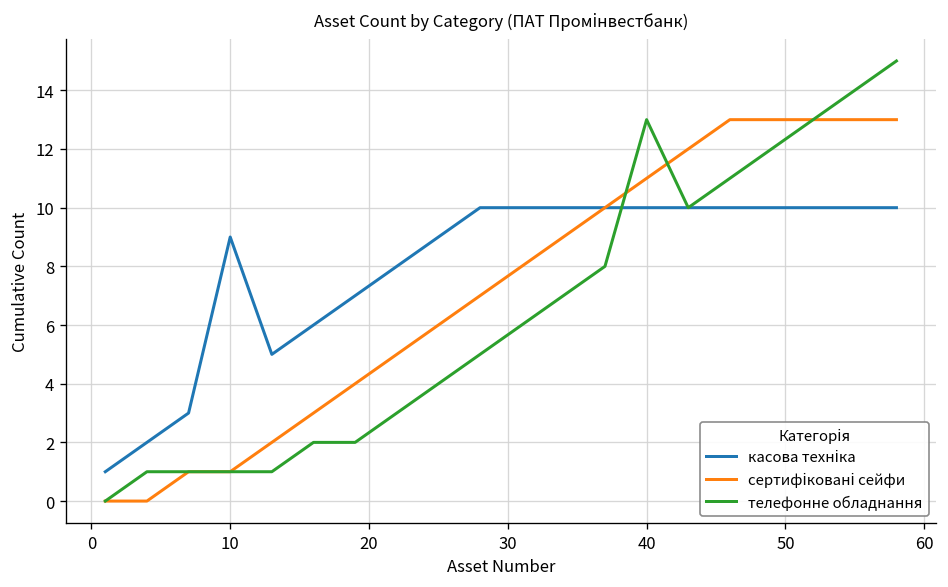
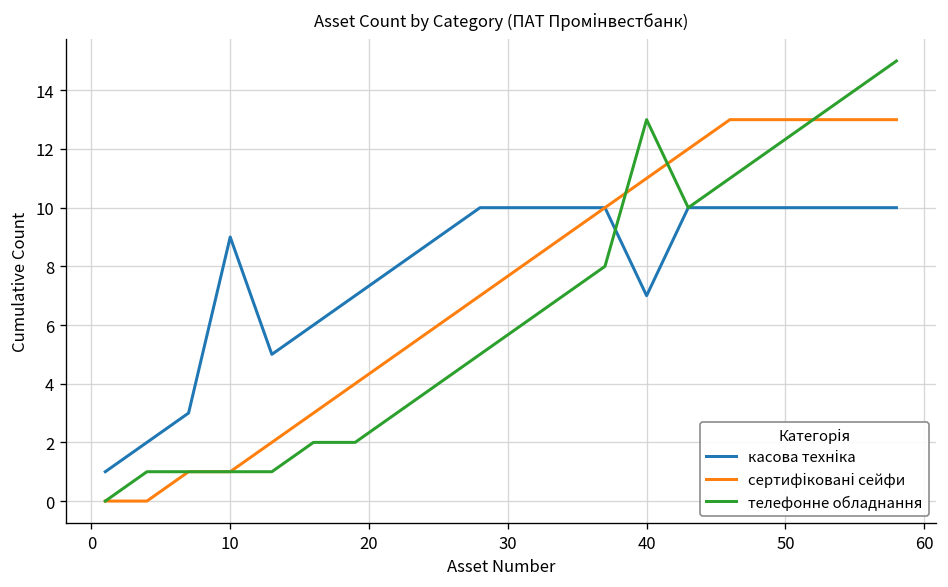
  {
    "касова техніка": {
      "10": 9,
-     "40": 10
+     "40": 7
    },
    "сертифіковані сейфи": {
      "40": 11
    },
    "телефонне обладнання": {
      "40": 13
    }
  }
